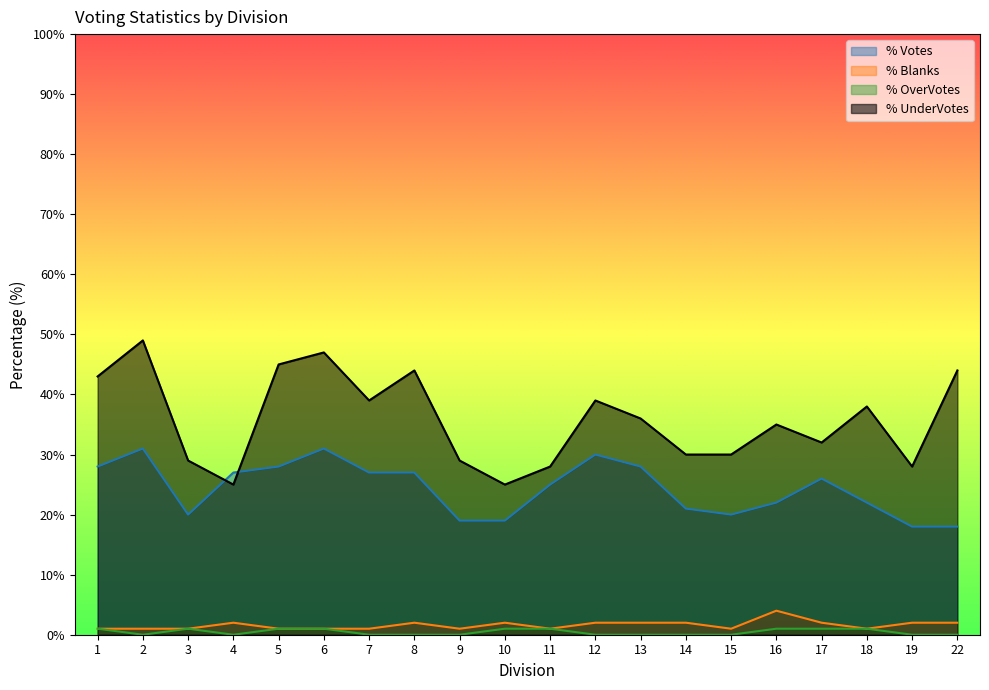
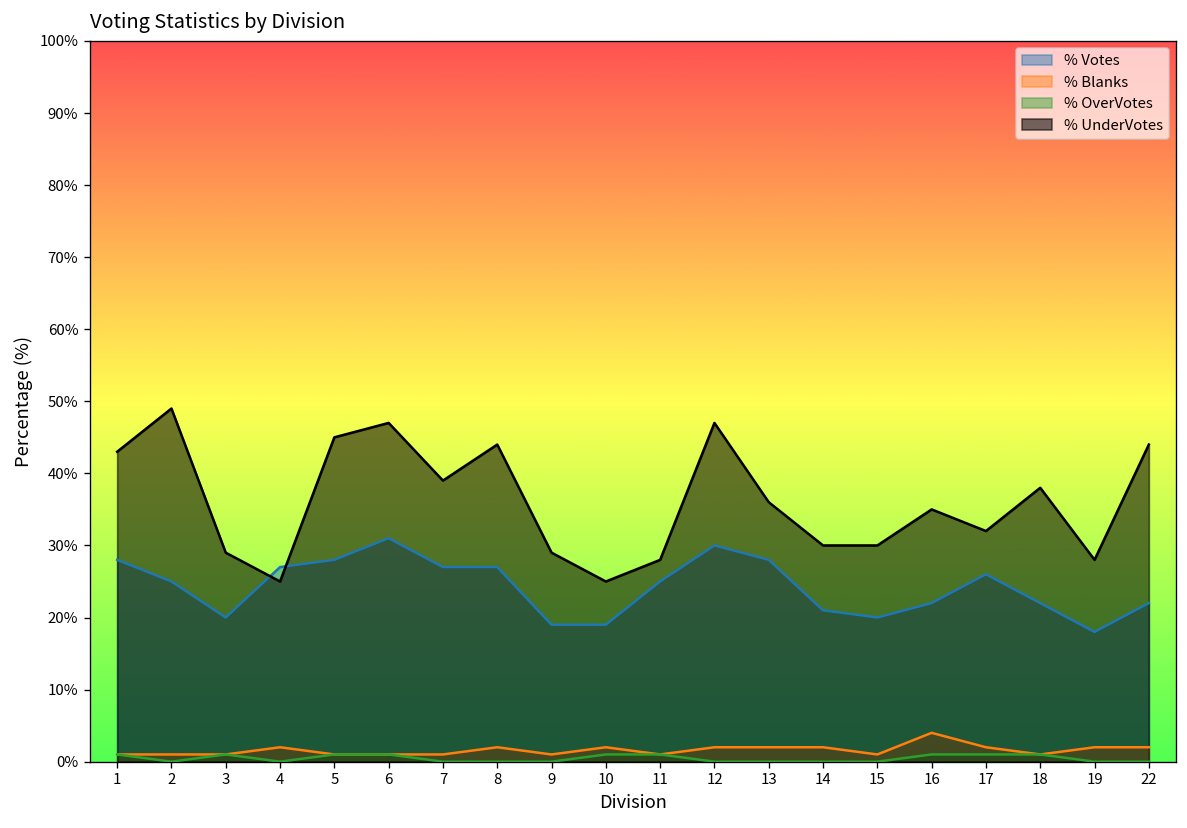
  {
    "% Votes": {
      "1": "28%",
-     "2": "31%",
+     "2": "25%",
      "3": "20%",
      "4": "27%",
      "5": "28%",
      "6": "31%",
      "7": "27%",
      "8": "27%",
      "9": "19%",
      "10": "19%",
      "11": "25%",
      "12": "30%",
      "13": "28%",
      "14": "21%",
      "15": "20%",
      "16": "22%",
      "17": "26%",
      "18": "22%",
      "19": "18%",
-     "22": "18%"
+     "22": "22%"
    },
    "% Blanks": {
      "2": "1%",
      "4": "2%",
      "7": "1%",
      "8": "2%",
      "9": "1%",
      "10": "2%",
      "12": "2%",
      "13": "2%",
      "14": "2%",
      "15": "1%",
      "16": "4%",
      "17": "2%",
      "19": "2%",
      "22": "2%"
    },
    "% OverVotes": {
      "2": "0%",
      "4": "0%",
      "7": "0%",
      "8": "0%",
      "9": "0%",
      "10": "1%",
      "12": "0%",
      "13": "0%",
      "14": "0%",
      "15": "0%",
      "16": "1%",
      "17": "1%",
      "19": "0%",
      "22": "0%"
    },
    "% UnderVotes": {
      "1": "43%",
      "2": "49%",
      "3": "29%",
      "4": "25%",
      "5": "45%",
      "6": "47%",
      "7": "39%",
      "8": "44%",
      "9": "29%",
      "10": "25%",
      "11": "28%",
-     "12": "39%",
+     "12": "47%",
      "13": "36%",
      "14": "30%",
      "15": "30%",
      "16": "35%",
      "17": "32%",
      "18": "38%",
      "19": "28%",
      "22": "44%"
    }
  }
